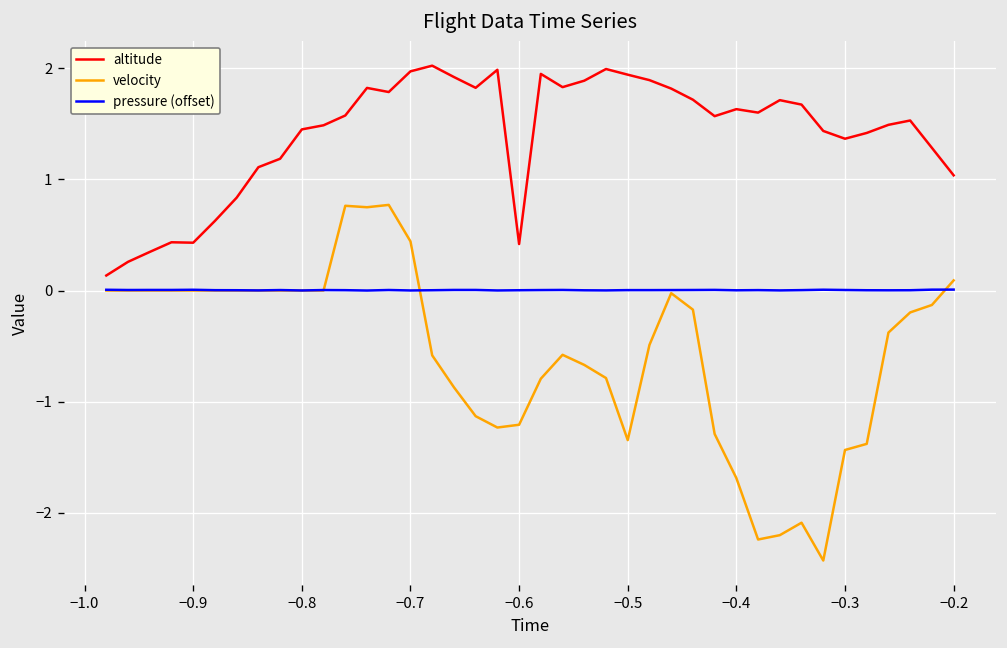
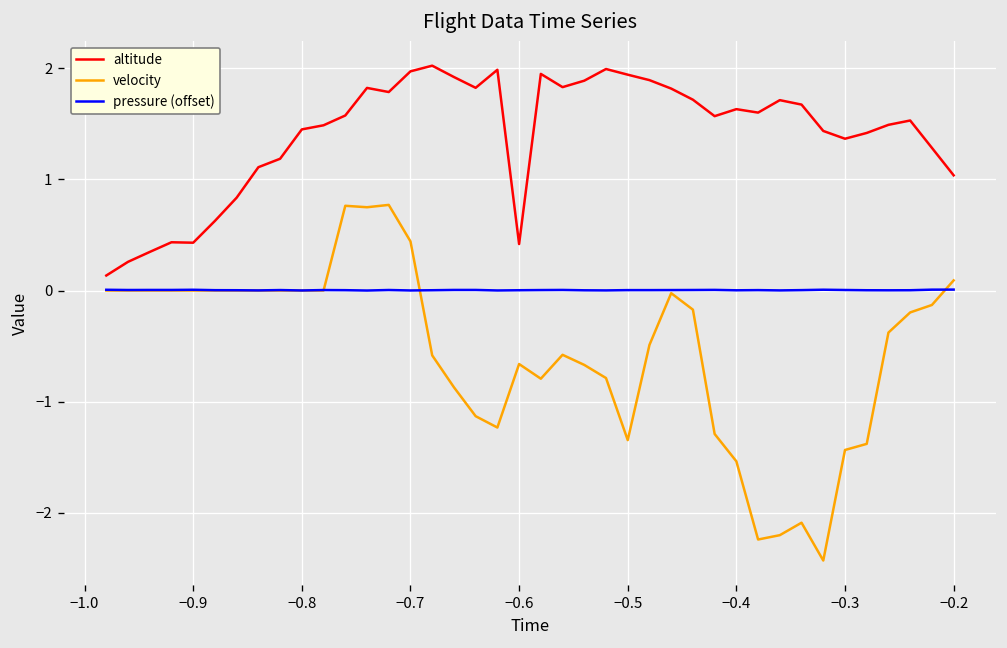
  {
    "altitude": {
      "−0.9": 0.4,
      "−0.8": 1.4,
      "−0.7": 2.0,
      "−0.6": 0.4,
      "−0.5": 1.9,
      "−0.4": 1.6,
      "−0.3": 1.4,
      "−0.2": 1.0
    },
    "velocity": {
      "−0.7": 0.4,
-     "−0.6": -1.2,
+     "−0.6": -0.7,
      "−0.5": -1.3,
-     "−0.4": -1.7,
+     "−0.4": -1.5,
      "−0.3": -1.4,
      "−0.2": 0.1
    },
    "pressure (offset)": {
      "−0.7": 0.0,
      "−0.6": 0.0,
      "−0.5": 0.0,
      "−0.4": 0.0,
      "−0.3": 0.0,
      "−0.2": 0.0
    }
  }
